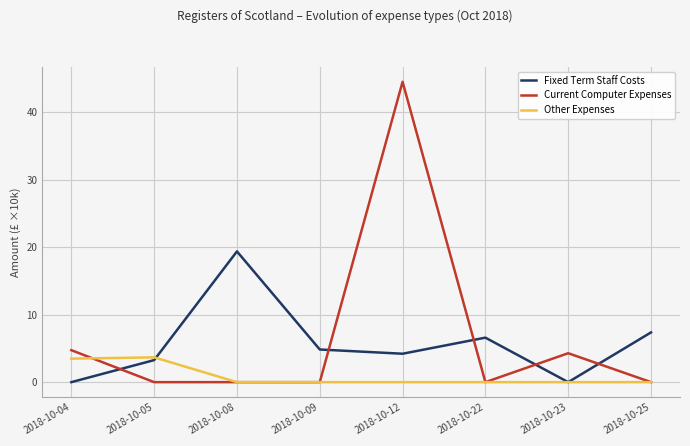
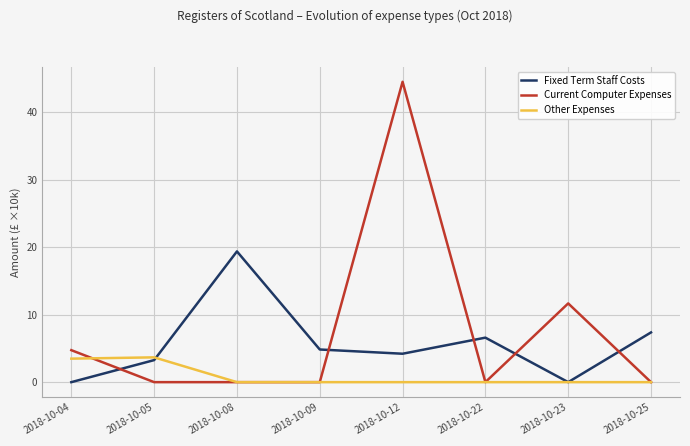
  {
    "Fixed Term Staff Costs": {
      "2018-10-04": 0,
      "2018-10-05": 3,
      "2018-10-08": 19,
      "2018-10-09": 5,
      "2018-10-12": 4,
      "2018-10-22": 7,
      "2018-10-25": 7
    },
    "Current Computer Expenses": {
      "2018-10-04": 5,
      "2018-10-05": 0,
      "2018-10-12": 44,
-     "2018-10-23": 4
+     "2018-10-23": 12
    },
    "Other Expenses": {
      "2018-10-04": 3,
      "2018-10-05": 4,
      "2018-10-12": 0
    }
  }
